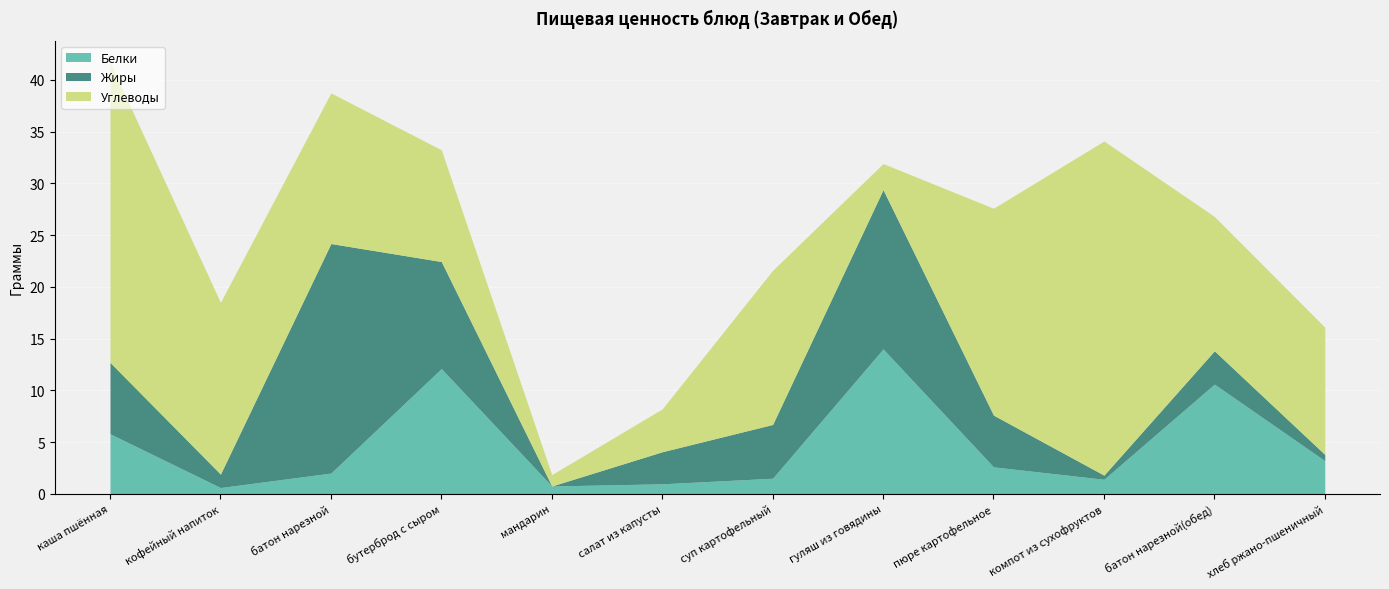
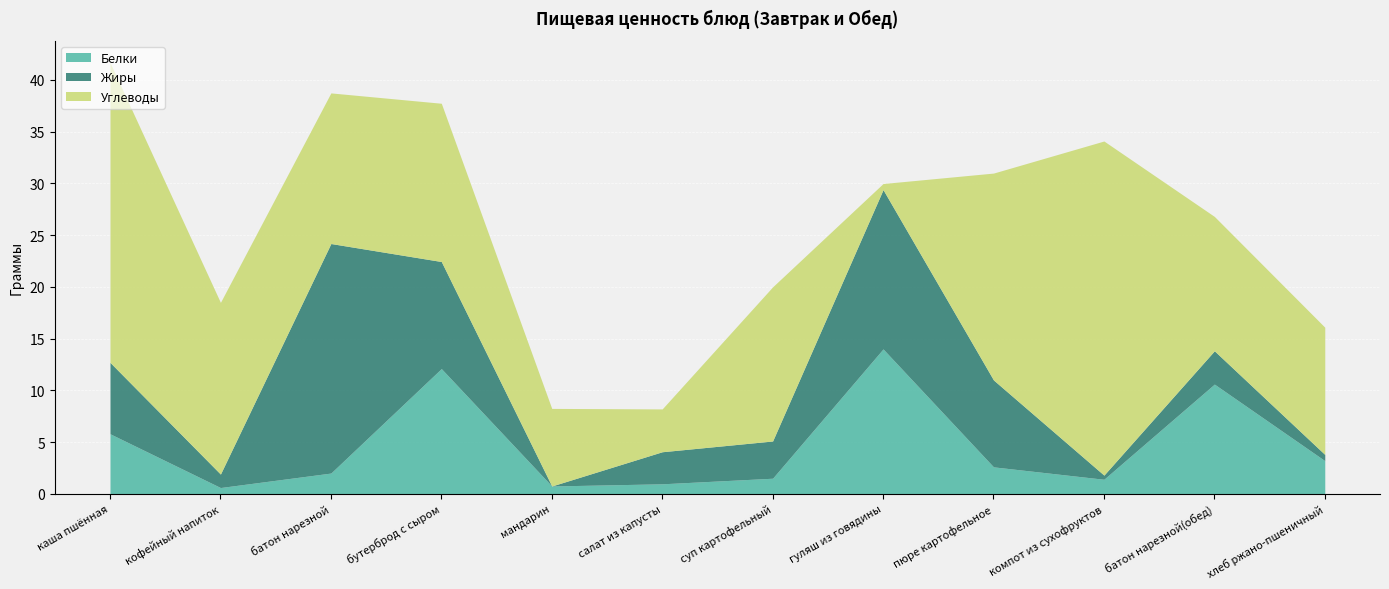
  {
    "Белки": {
      "каша пшённая": 5.8,
      "кофейный напиток": 0.6,
      "батон нарезной": 2.0,
      "бутерброд с сыром": 12.1,
      "салат из капусты": 1.0,
      "суп картофельный": 1.5,
      "гуляш из говядины": 14.0,
      "пюре картофельное": 2.6,
      "компот из сухофруктов": 1.4,
      "батон нарезной(обед)": 10.6,
      "хлеб ржано-пшеничный": 3.2
    },
    "Жиры": {
      "каша пшённая": 6.9,
      "кофейный напиток": 1.3,
      "батон нарезной": 22.2,
      "бутерброд с сыром": 10.4,
      "салат из капусты": 3.1,
-     "суп картофельный": 5.2,
+     "суп картофельный": 3.6,
      "гуляш из говядины": 15.4,
-     "пюре картофельное": 5.0,
+     "пюре картофельное": 8.4,
      "компот из сухофруктов": 0.4,
      "батон нарезной(обед)": 3.2,
      "хлеб ржано-пшеничный": 0.6
    },
    "Углеводы": {
      "кофейный напиток": 16.6,
      "батон нарезной": 14.6,
-     "бутерброд с сыром": 10.8,
-     "мандарин": 1.1,
+     "бутерброд с сыром": 15.3,
+     "мандарин": 7.5,
      "салат из капусты": 4.1,
      "суп картофельный": 14.9,
-     "гуляш из говядины": 2.5,
+     "гуляш из говядины": 0.6,
      "пюре картофельное": 20.0,
      "компот из сухофруктов": 32.3,
      "батон нарезной(обед)": 13.0,
      "хлеб ржано-пшеничный": 12.3
    }
  }
